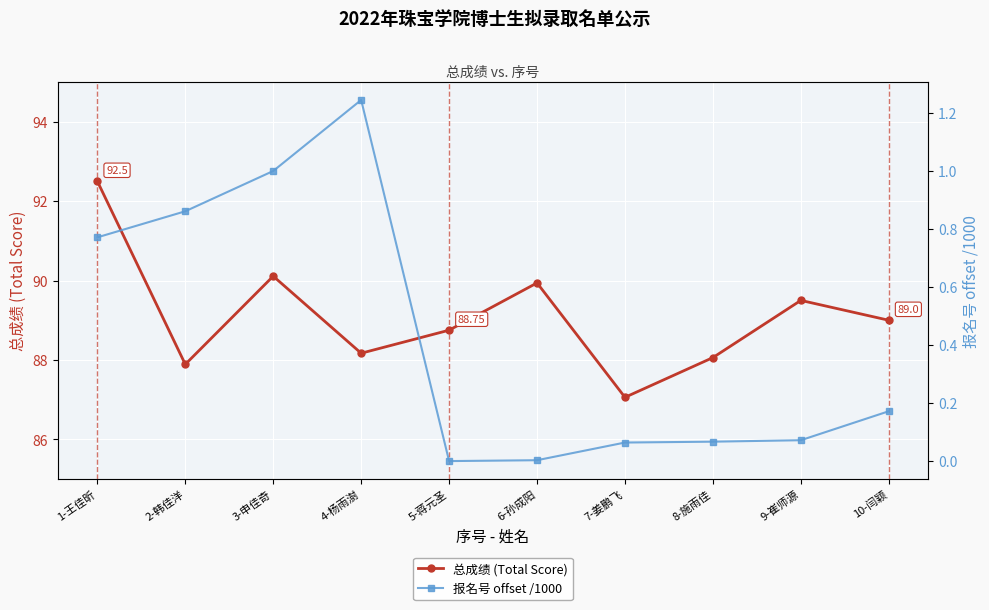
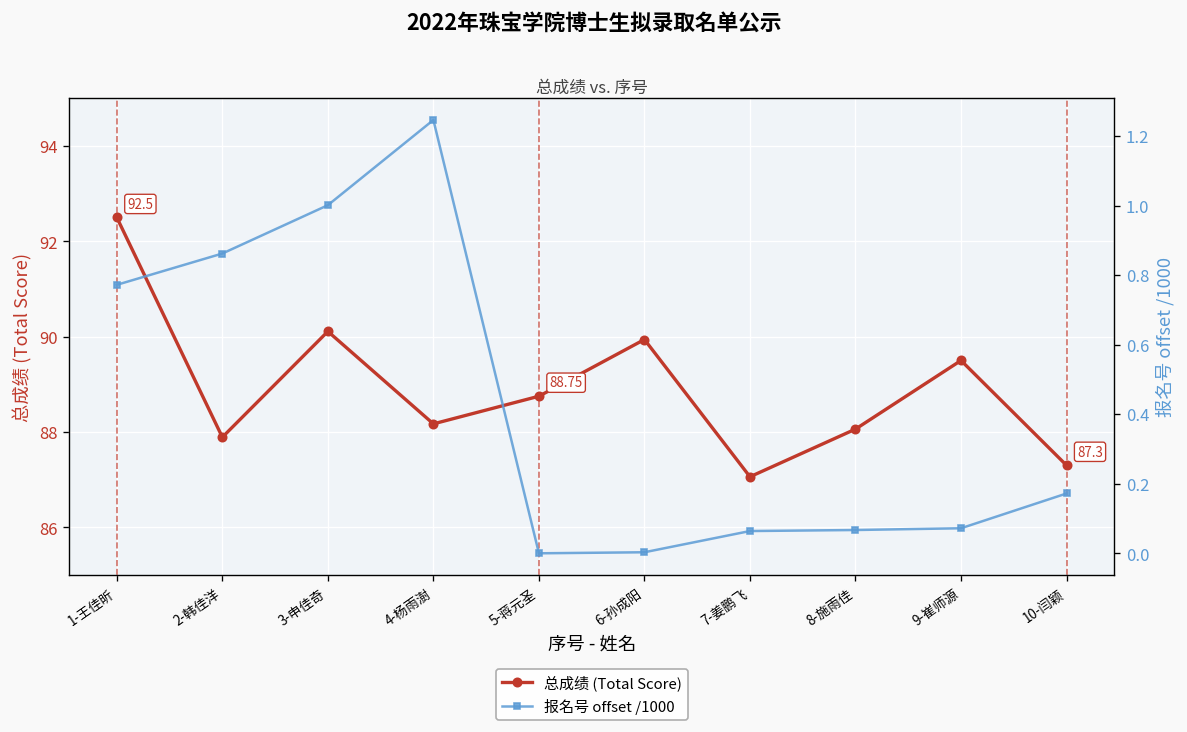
  {
    "总成绩 (Total Score)": {
-     "10-闫颖": 89.0
+     "10-闫颖": 87.3
    }
  }
